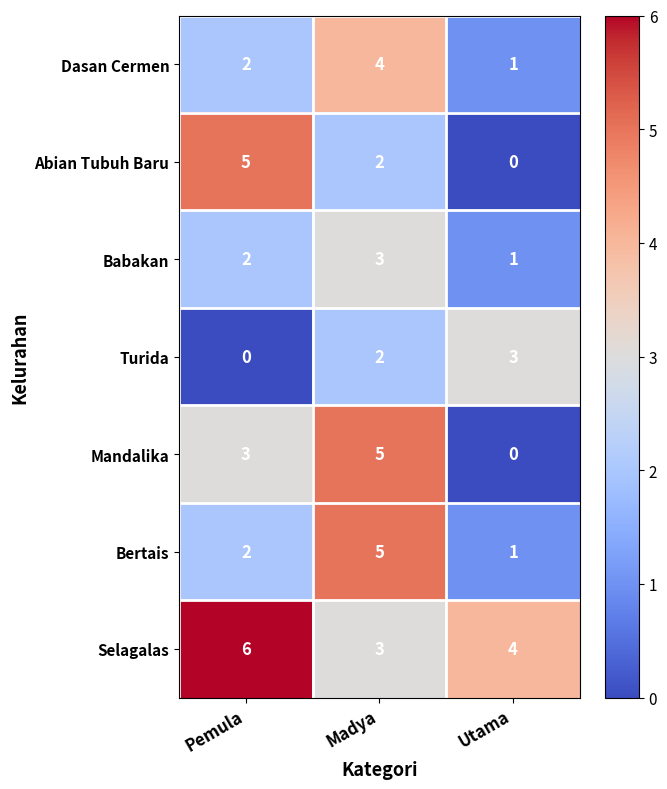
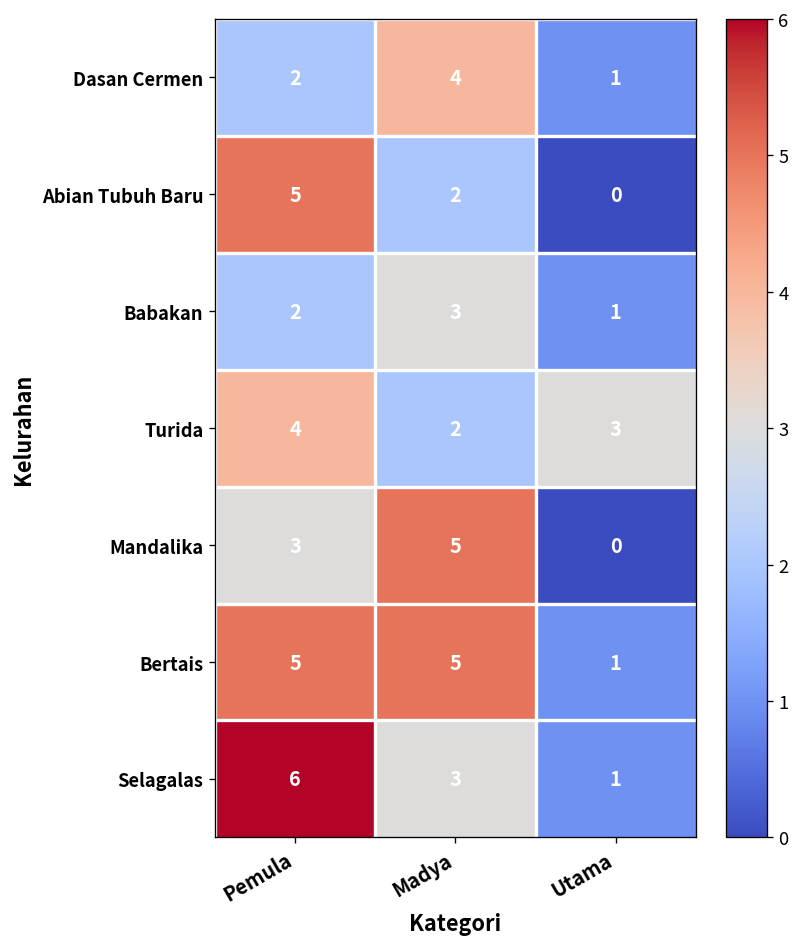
  {
    "Dasan Cermen": {
      "Pemula": 2,
      "Madya": 4,
      "Utama": 1
    },
    "Abian Tubuh Baru": {
      "Pemula": 5,
      "Madya": 2,
      "Utama": 0
    },
    "Babakan": {
      "Pemula": 2,
      "Utama": 1
    },
    "Turida": {
-     "Pemula": 0,
+     "Pemula": 4,
      "Madya": 2
    },
    "Mandalika": {
      "Madya": 5,
      "Utama": 0
    },
    "Bertais": {
-     "Pemula": 2,
+     "Pemula": 5,
      "Madya": 5,
      "Utama": 1
    },
    "Selagalas": {
      "Pemula": 6,
-     "Utama": 4
+     "Utama": 1
    }
  }
